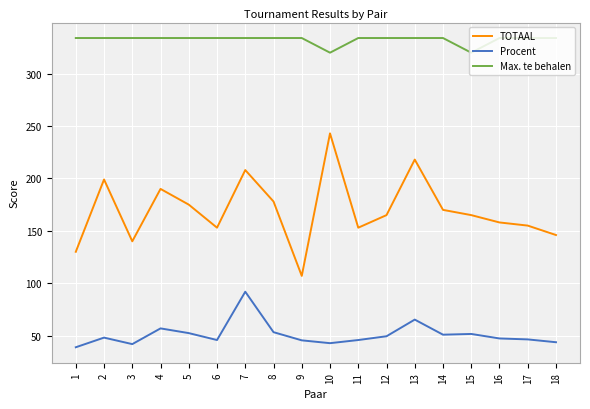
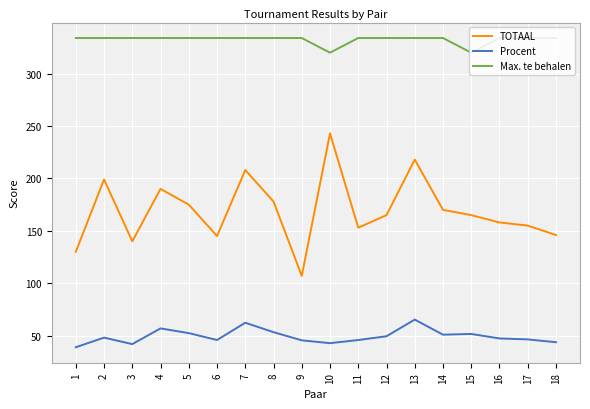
  {
    "TOTAAL": {
      "1": 130,
      "2": 199,
      "3": 140,
      "4": 190,
      "5": 175,
-     "6": 153,
+     "6": 145,
      "7": 208,
      "8": 178,
      "9": 107,
      "10": 243,
      "11": 153,
      "12": 165,
      "13": 218,
      "14": 170,
      "15": 165,
      "16": 158,
      "17": 155,
      "18": 146
    },
    "Procent": {
      "1": 39,
      "2": 48,
      "3": 42,
      "4": 57,
      "5": 52,
      "6": 46,
-     "7": 92,
+     "7": 62,
      "8": 53,
      "9": 46,
      "10": 43,
      "11": 46,
      "12": 49,
      "13": 65,
      "14": 51,
      "15": 52,
      "16": 47,
      "17": 46,
      "18": 44
    },
    "Max. te behalen": {
      "1": 334,
      "2": 334,
      "3": 334,
      "4": 334,
      "5": 334,
      "6": 334,
      "7": 334,
      "8": 334,
      "9": 334,
      "10": 320,
      "11": 334,
      "12": 334,
      "13": 334,
      "14": 334
    }
  }
